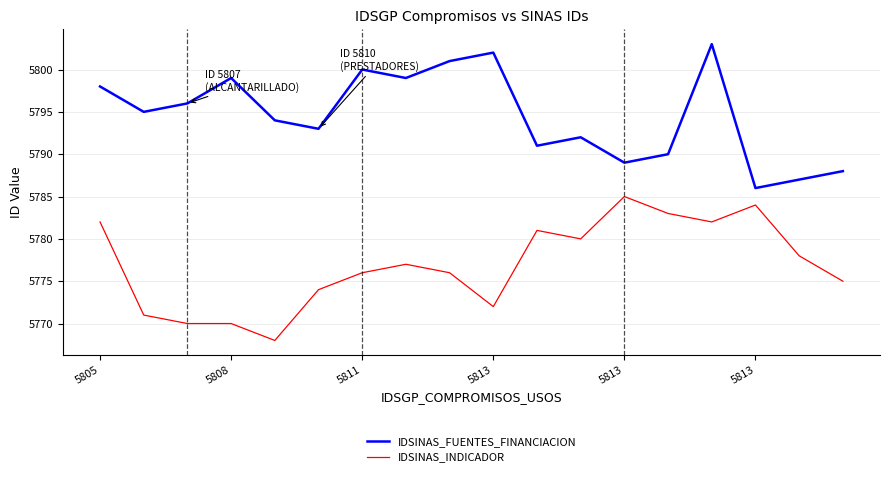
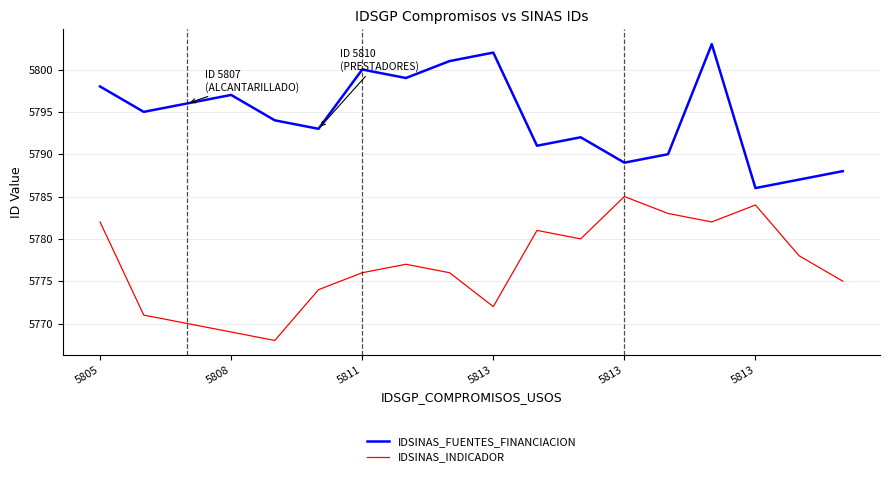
  {
    "IDSINAS_FUENTES_FINANCIACION": {
      "5805": 5798,
-     "5808": 5799
+     "5808": 5797
    },
    "IDSINAS_INDICADOR": {
      "5805": 5782,
-     "5808": 5770,
+     "5808": 5769,
      "5811": 5776
    }
  }
